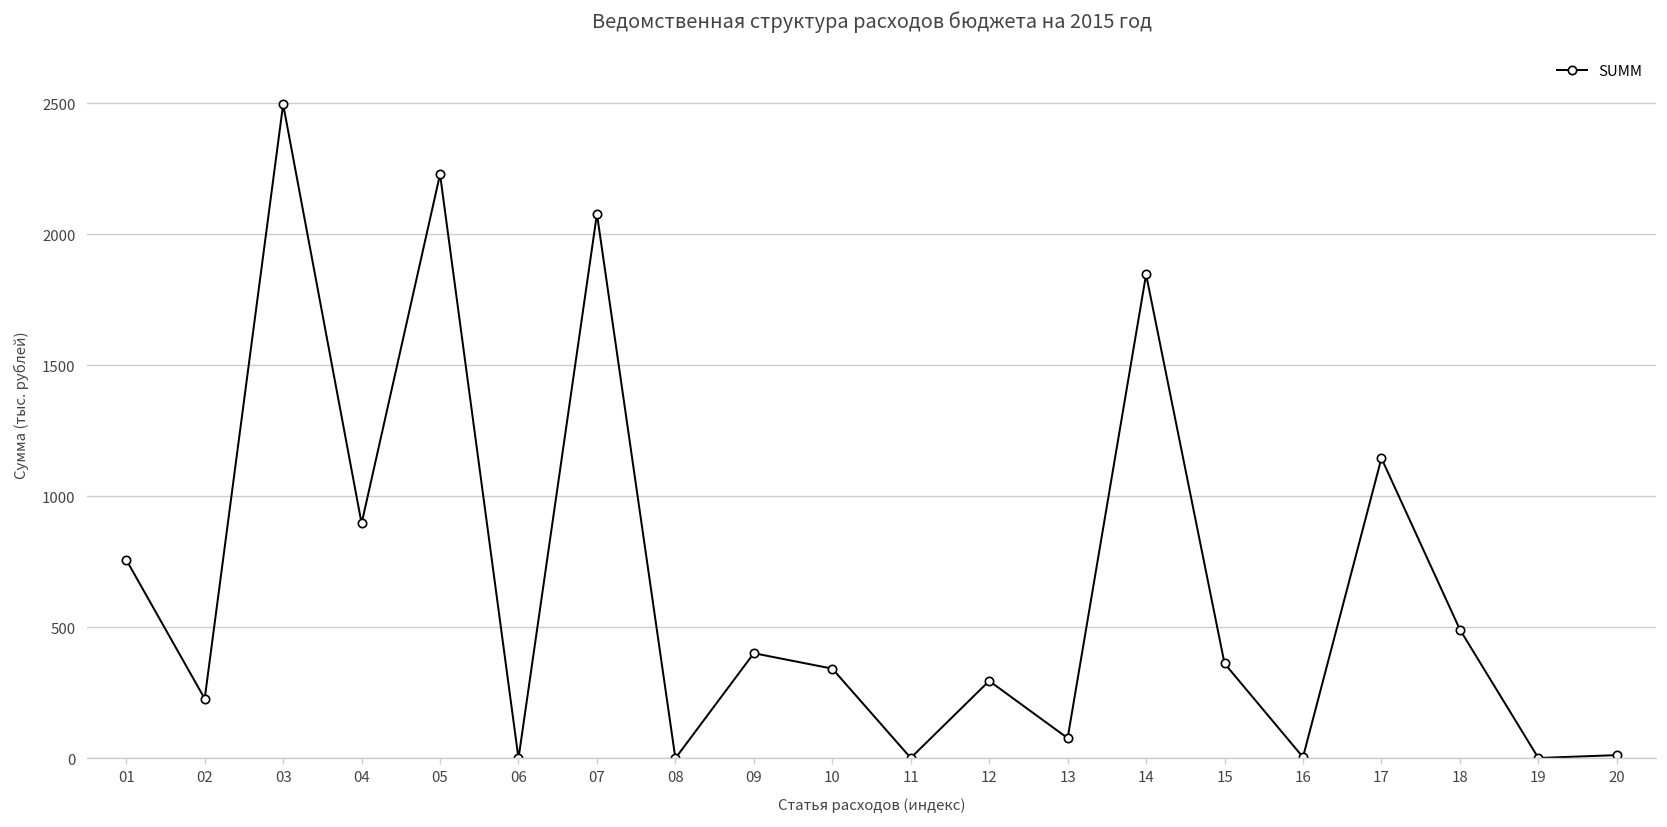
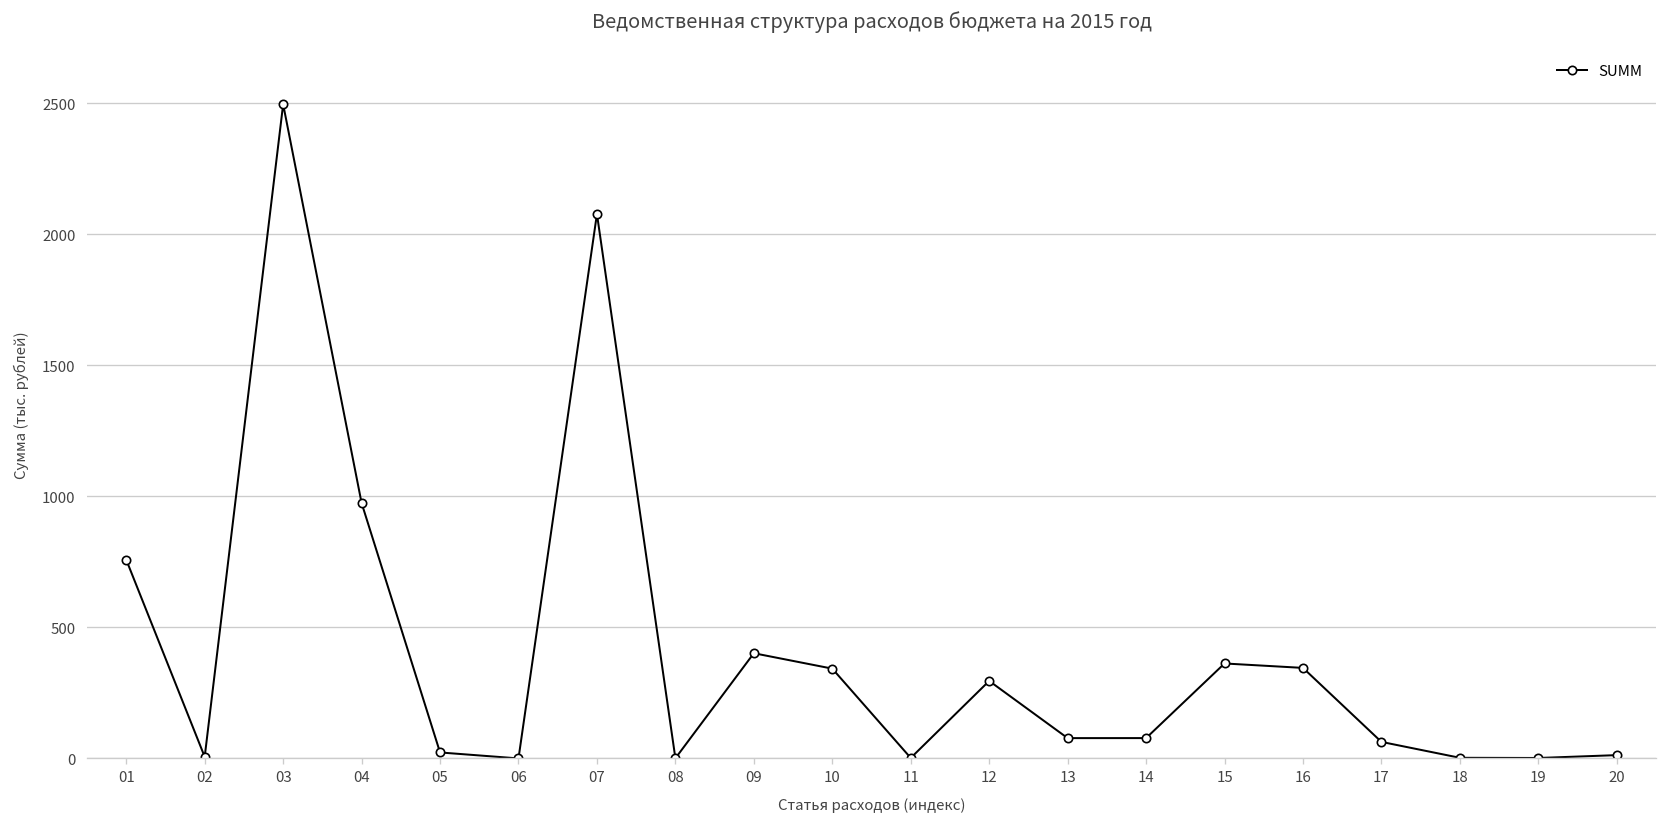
  {
    "01": 760,
-   "02": 230,
+   "02": 10,
    "03": 2500,
-   "04": 900,
-   "05": 2230,
+   "04": 970,
+   "05": 20,
    "06": 0,
    "07": 2080,
    "08": 0,
    "09": 400,
    "10": 340,
    "11": 0,
    "12": 300,
    "13": 80,
-   "14": 1850,
+   "14": 80,
    "15": 360,
-   "16": 10,
-   "17": 1150,
-   "18": 490,
+   "16": 350,
+   "17": 60,
+   "18": 0,
    "19": 0,
    "20": 10
  }
